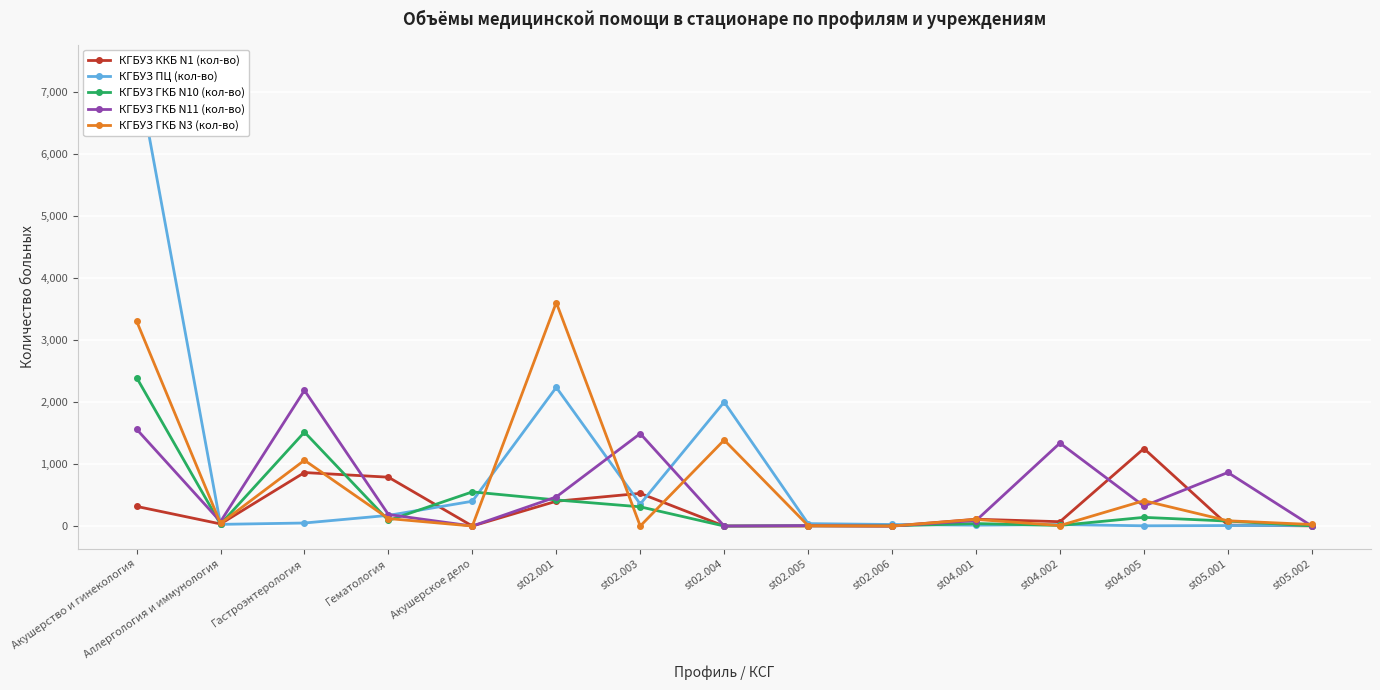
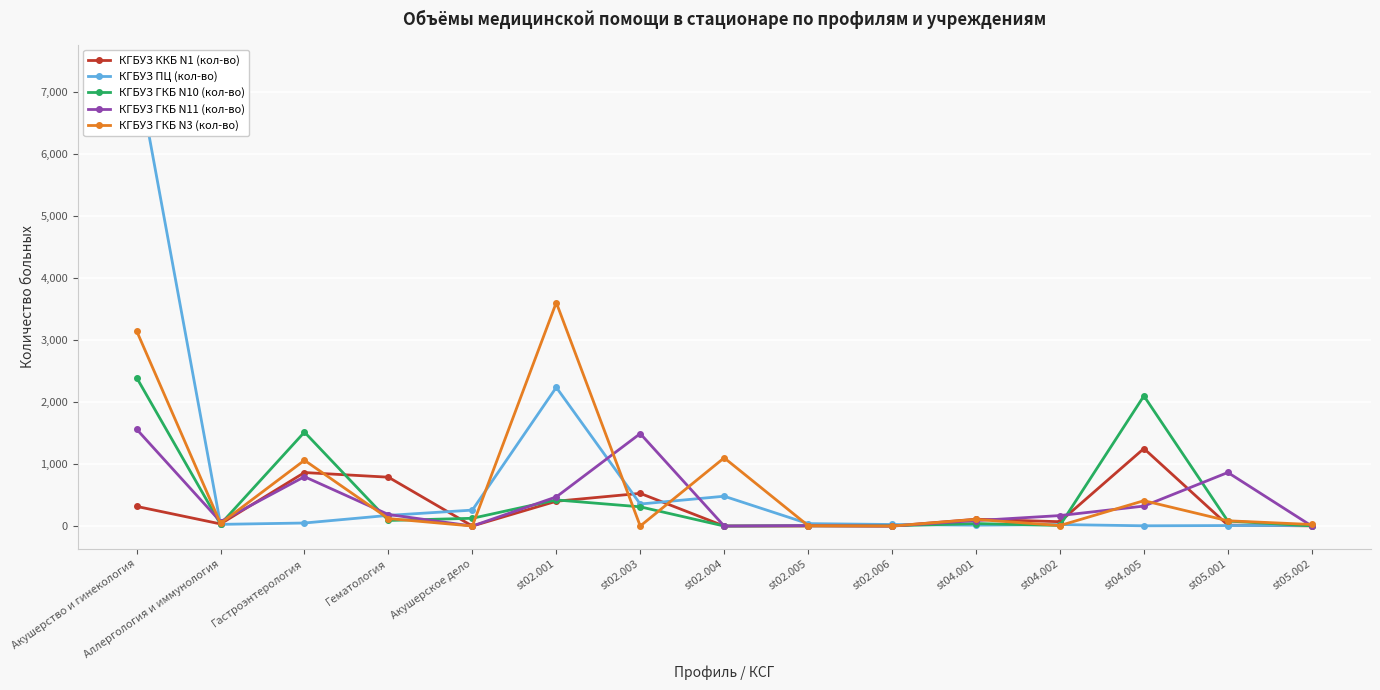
  {
    "КГБУЗ ККБ N1 (кол-во)": {
      "Акушерство и гинекология": "300",
      "Гастроэнтерология": "900",
      "Гематология": "800",
      "st02.003": "500",
      "st04.002": "100",
      "st04.005": "1,300"
    },
    "КГБУЗ ПЦ (кол-во)": {
      "Гастроэнтерология": "0",
-     "Акушерское дело": "400",
+     "Акушерское дело": "300",
      "st02.001": "2,200",
      "st02.003": "400",
-     "st02.004": "2,000",
+     "st02.004": "500",
      "st04.005": "0"
    },
    "КГБУЗ ГКБ N10 (кол-во)": {
      "Акушерство и гинекология": "2,400",
      "Гастроэнтерология": "1,500",
-     "Акушерское дело": "600",
+     "Акушерское дело": "100",
      "st02.003": "300",
-     "st04.005": "100"
+     "st04.005": "2,100"
    },
    "КГБУЗ ГКБ N11 (кол-во)": {
      "Акушерство и гинекология": "1,600",
-     "Гастроэнтерология": "2,200",
+     "Гастроэнтерология": "800",
      "st02.001": "500",
      "st02.003": "1,500",
-     "st04.002": "1,300",
+     "st04.002": "200",
      "st04.005": "300",
      "st05.001": "900"
    },
    "КГБУЗ ГКБ N3 (кол-во)": {
-     "Акушерство и гинекология": "3,300",
+     "Акушерство и гинекология": "3,200",
      "Гастроэнтерология": "1,100",
      "st02.001": "3,600",
      "st02.003": "0",
-     "st02.004": "1,400",
+     "st02.004": "1,100",
      "st04.005": "400"
    }
  }
